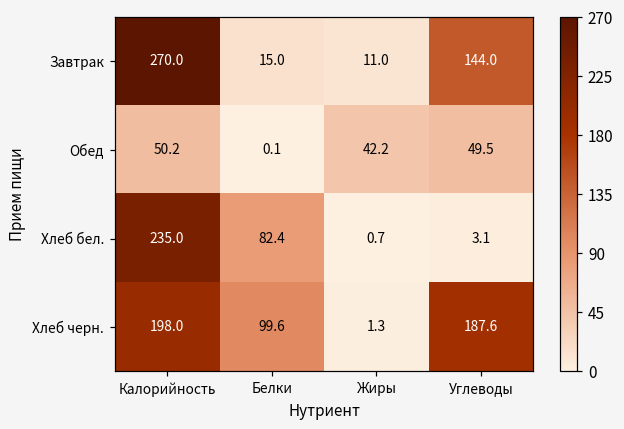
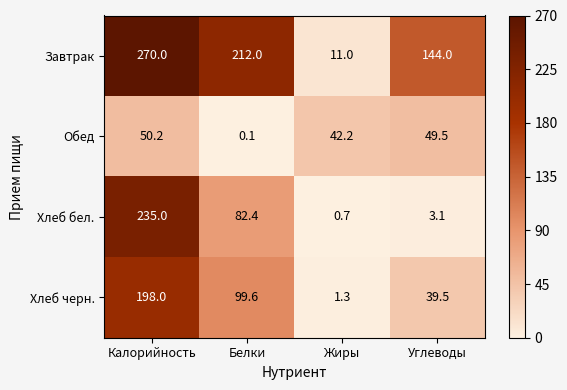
  {
    "Завтрак": {
      "Калорийность": 270.0,
-     "Белки": 15.0,
+     "Белки": 212.0,
      "Жиры": 11.0,
      "Углеводы": 144.0
    },
    "Обед": {
      "Калорийность": 50.2,
      "Белки": 0.1,
      "Жиры": 42.2,
      "Углеводы": 49.5
    },
    "Хлеб бел.": {
      "Калорийность": 235.0,
      "Белки": 82.4,
      "Жиры": 0.7,
      "Углеводы": 3.1
    },
    "Хлеб черн.": {
      "Калорийность": 198.0,
      "Белки": 99.6,
      "Жиры": 1.3,
-     "Углеводы": 187.6
+     "Углеводы": 39.5
    }
  }
